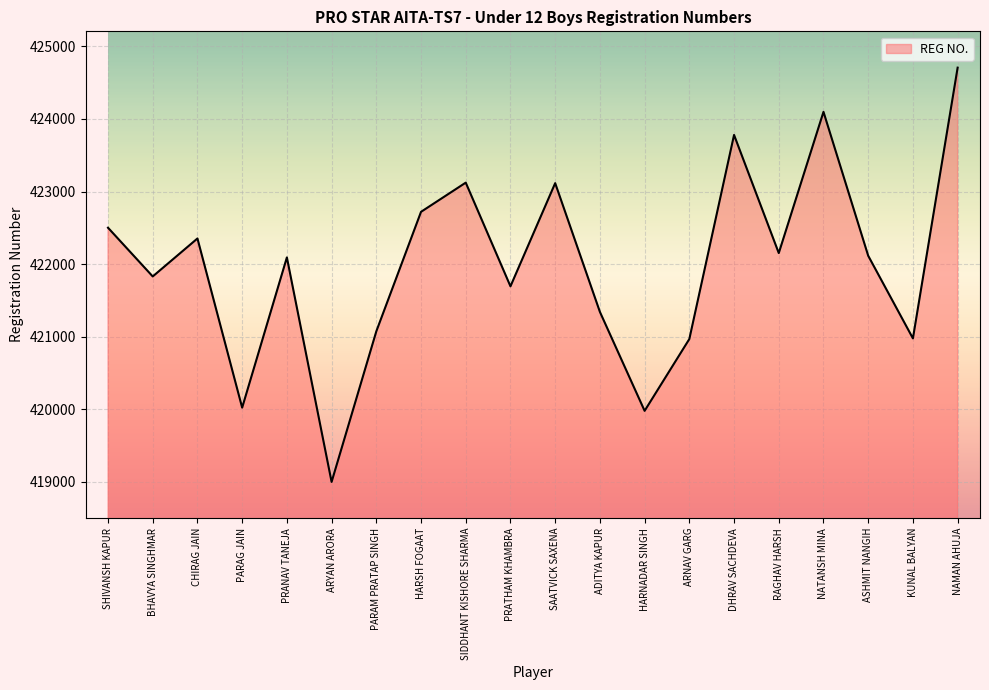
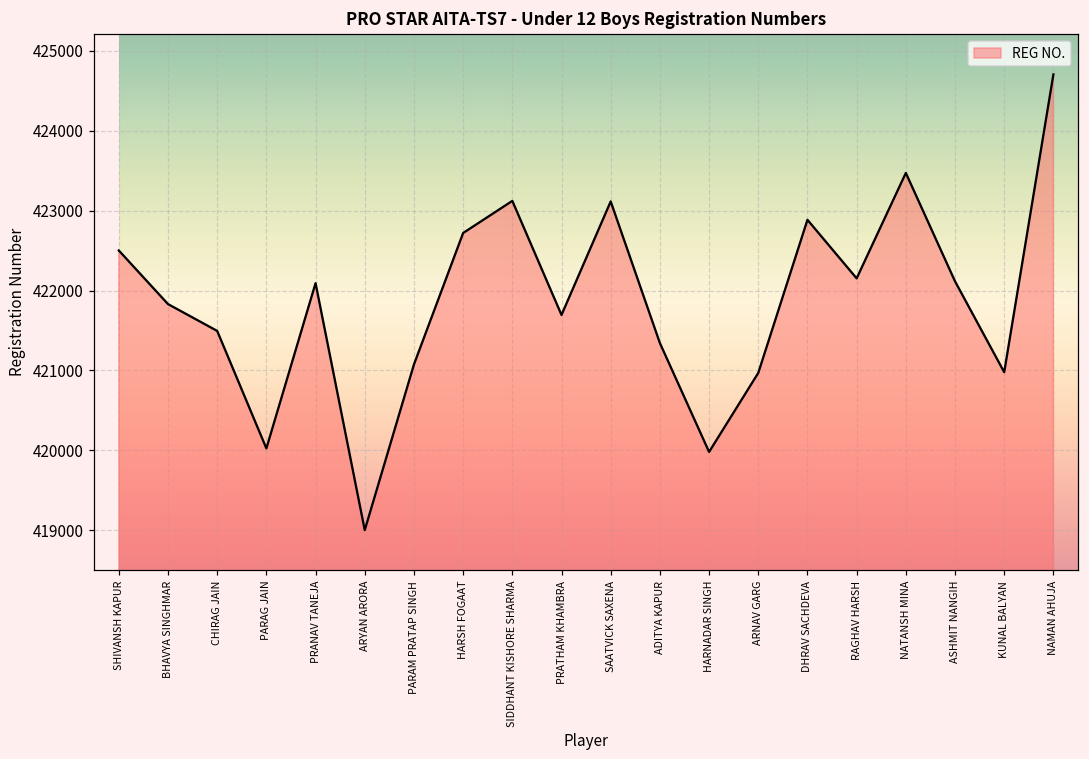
  {
    "SHIVANSH KAPUR": 422500,
    "BHAVYA SINGHMAR": 421800,
-   "CHIRAG JAIN": 422400,
+   "CHIRAG JAIN": 421500,
    "PARAG JAIN": 420000,
    "PRANAV TANEJA": 422100,
    "ARYAN ARORA": 419000,
    "PARAM PRATAP SINGH": 421100,
    "HARSH FOGAAT": 422700,
    "SIDDHANT KISHORE SHARMA": 423100,
    "PRATHAM KHAMBRA": 421700,
    "SAATVICK SAXENA": 423100,
    "ADITYA KAPUR": 421300,
    "HARNADAR SINGH": 420000,
    "ARNAV GARG": 421000,
-   "DHRAV SACHDEVA": 423800,
+   "DHRAV SACHDEVA": 422900,
    "RAGHAV HARSH": 422200,
-   "NATANSH MINA": 424100,
+   "NATANSH MINA": 423500,
    "ASHMIT NANGIH": 422100,
    "KUNAL BALYAN": 421000,
    "NAMAN AHUJA": 424700
  }
